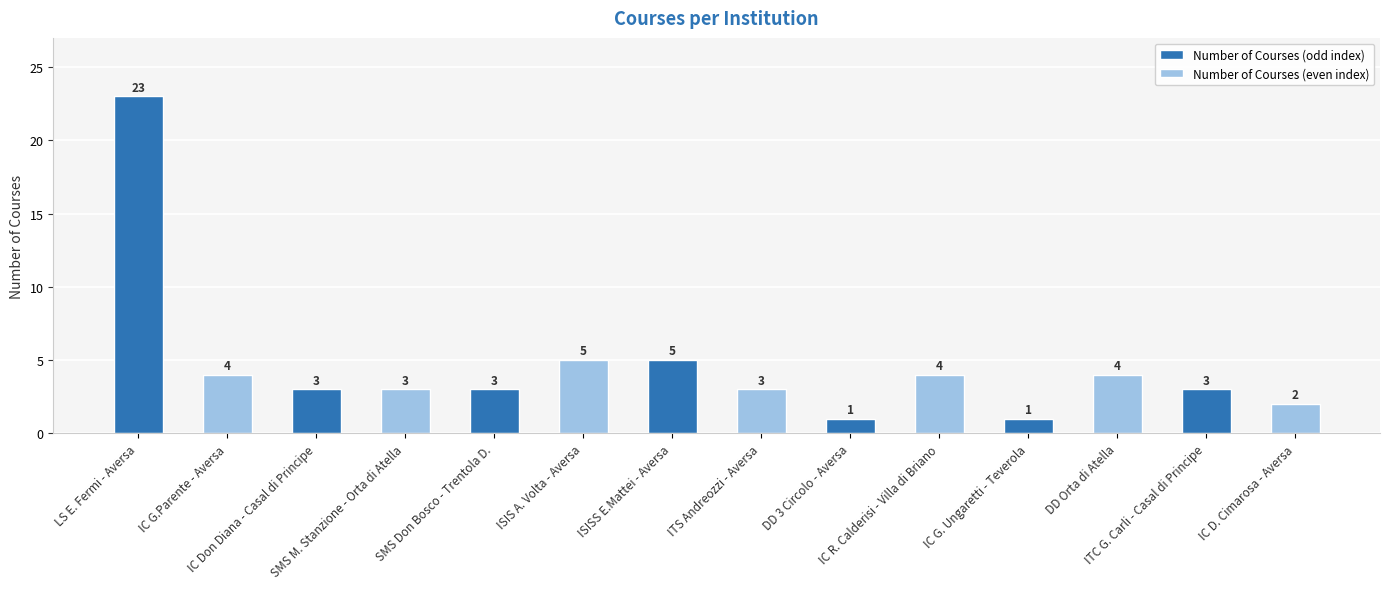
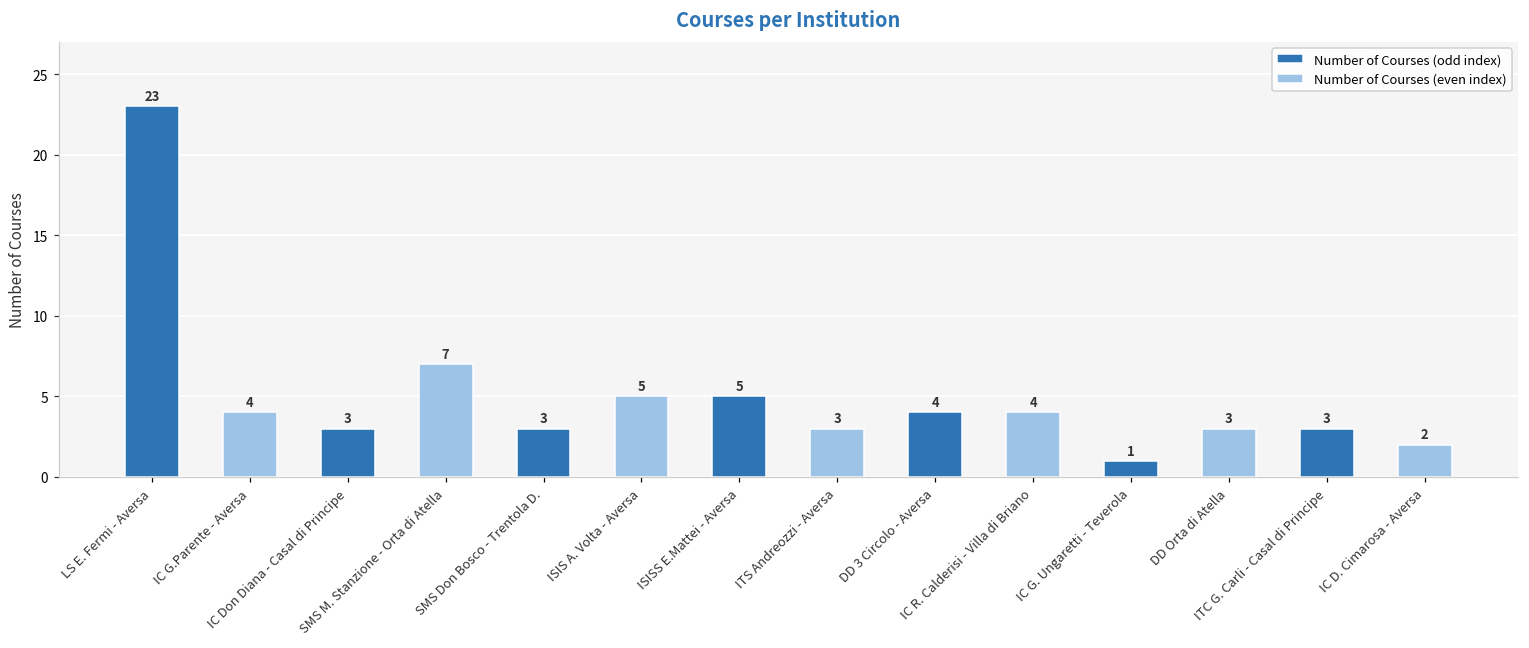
  {
    "LS E. Fermi - Aversa": 23,
    "IC G.Parente - Aversa": 4,
    "IC Don Diana - Casal di Principe": 3,
-   "SMS M. Stanzione - Orta di Atella": 3,
+   "SMS M. Stanzione - Orta di Atella": 7,
    "SMS Don Bosco - Trentola D.": 3,
    "ISIS A. Volta - Aversa": 5,
    "ISISS E.Mattei - Aversa": 5,
    "ITS Andreozzi - Aversa": 3,
-   "DD 3 Circolo - Aversa": 1,
+   "DD 3 Circolo - Aversa": 4,
    "IC R. Calderisi - Villa di Briano": 4,
    "IC G. Ungaretti - Teverola": 1,
-   "DD Orta di Atella": 4,
+   "DD Orta di Atella": 3,
    "ITC G. Carli - Casal di Principe": 3,
    "IC D. Cimarosa - Aversa": 2
  }
